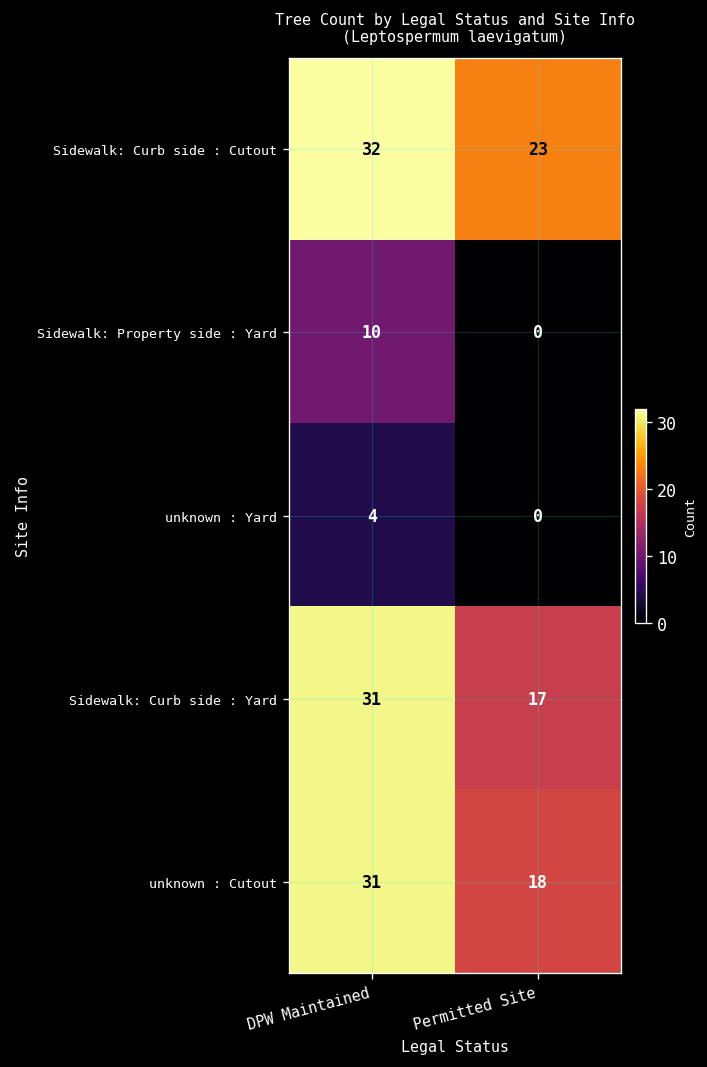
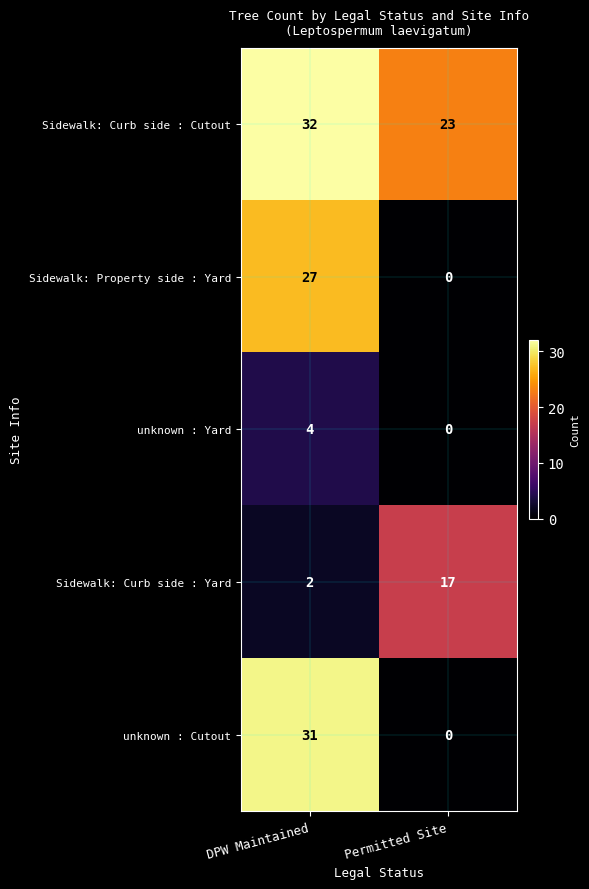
  {
    "Sidewalk: Curb side : Cutout": {
      "DPW Maintained": 32,
      "Permitted Site": 23
    },
    "Sidewalk: Property side : Yard": {
-     "DPW Maintained": 10,
+     "DPW Maintained": 27,
      "Permitted Site": 0
    },
    "unknown : Yard": {
      "DPW Maintained": 4,
      "Permitted Site": 0
    },
    "Sidewalk: Curb side : Yard": {
-     "DPW Maintained": 31,
+     "DPW Maintained": 2,
      "Permitted Site": 17
    },
    "unknown : Cutout": {
      "DPW Maintained": 31,
-     "Permitted Site": 18
+     "Permitted Site": 0
    }
  }
